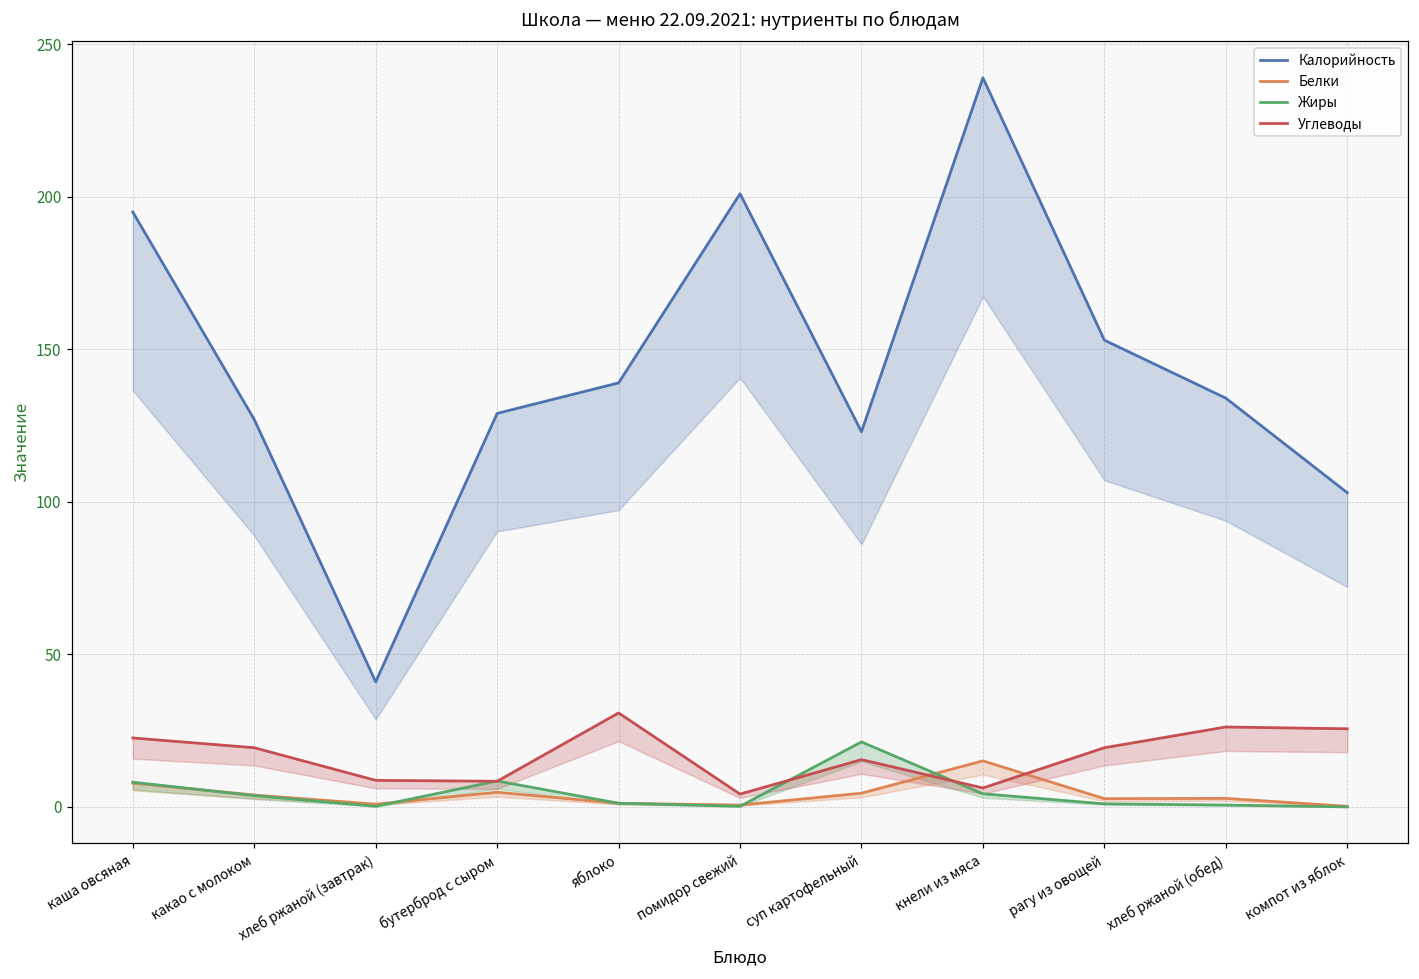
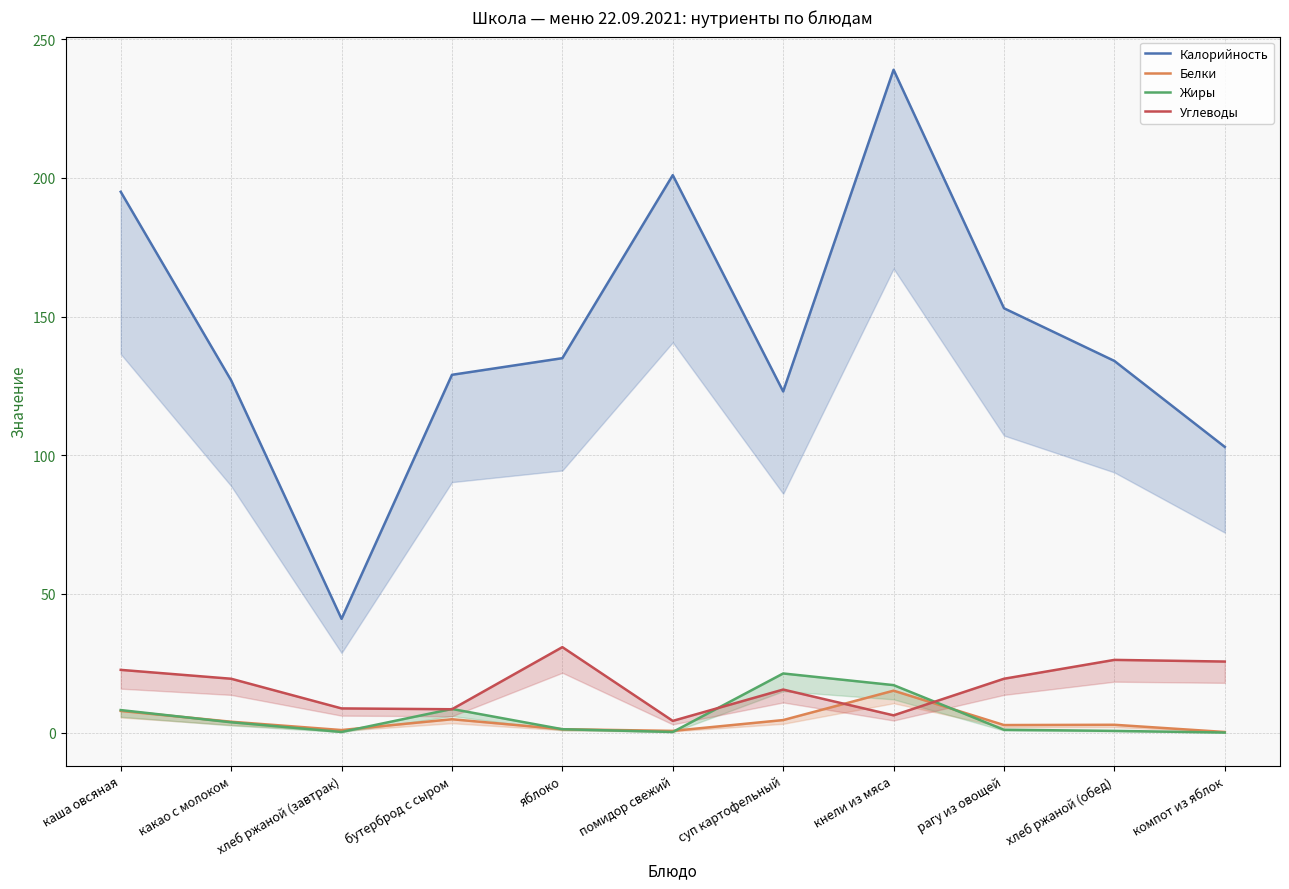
  {
    "Калорийность": {
      "каша овсяная": 195,
      "какао с молоком": 127,
      "хлеб ржаной (завтрак)": 41,
      "бутерброд с сыром": 129,
-     "яблоко": 139,
+     "яблоко": 135,
      "помидор свежий": 201,
      "суп картофельный": 123,
      "кнели из мяса": 239,
      "рагу из овощей": 153,
      "хлеб ржаной (обед)": 134,
      "компот из яблок": 103
    },
    "Жиры": {
      "суп картофельный": 21,
-     "кнели из мяса": 4,
+     "кнели из мяса": 17,
      "рагу из овощей": 1,
      "хлеб ржаной (обед)": 1
    }
  }
